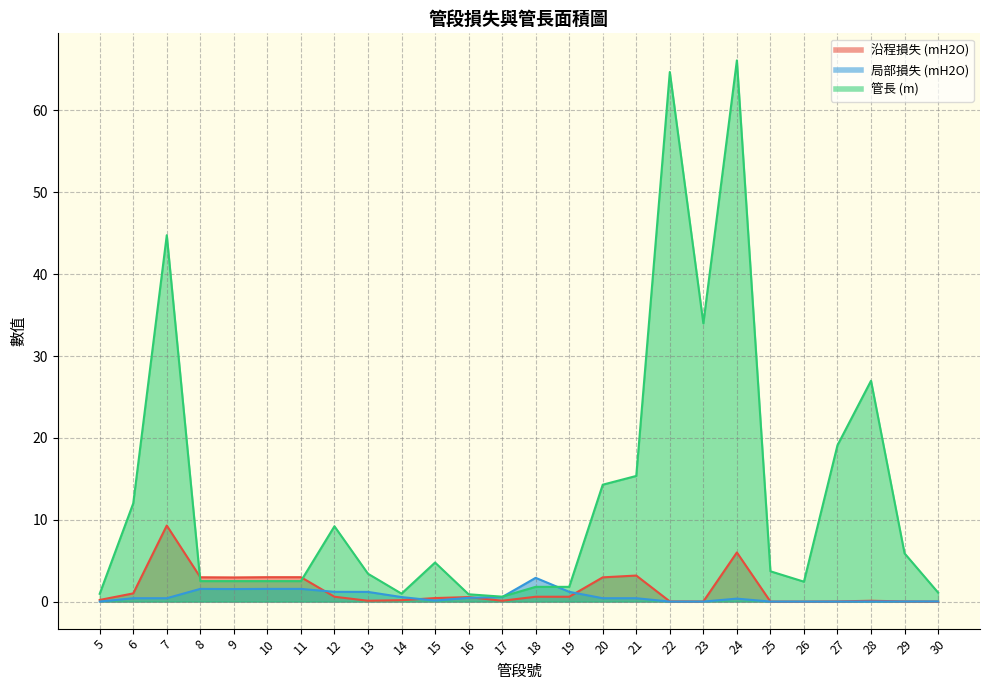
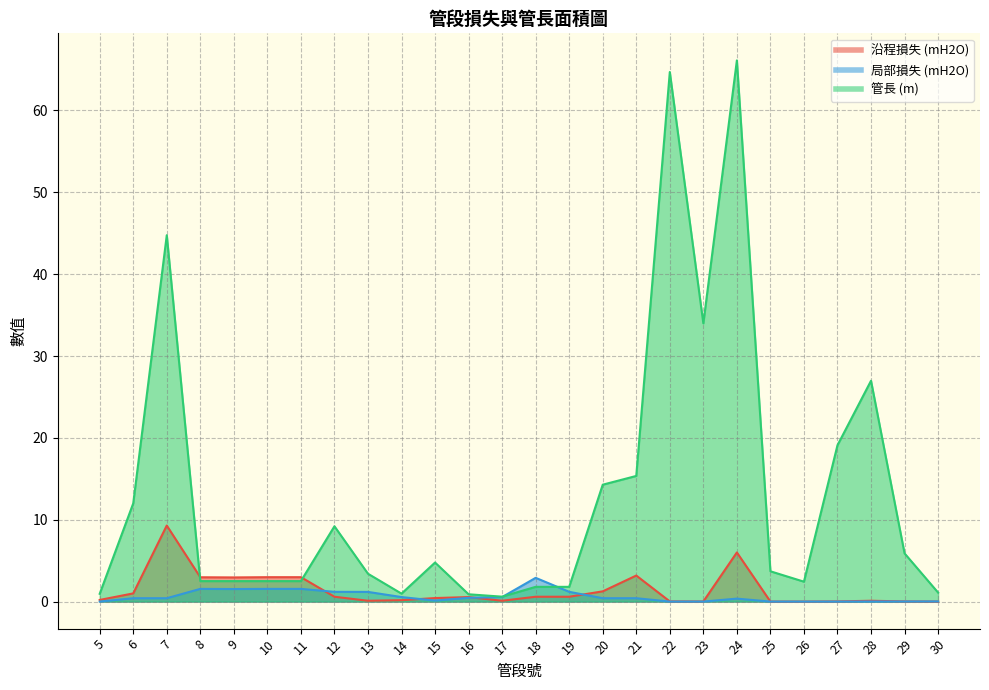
  {
    "沿程損失 (mH2O)": {
      "6": 1,
      "7": 9,
      "8": 3,
      "9": 3,
      "10": 3,
      "11": 3,
      "12": 1,
      "13": 0,
      "14": 0,
      "17": 0,
      "18": 1,
      "19": 1,
-     "20": 3,
+     "20": 1,
      "21": 3,
      "24": 6
    },
    "局部損失 (mH2O)": {
      "6": 0,
      "7": 0,
      "8": 2,
      "9": 2,
      "10": 2,
      "11": 2,
      "12": 1,
      "13": 1,
      "14": 1,
      "18": 3,
      "19": 1,
      "20": 0,
      "21": 0,
      "24": 0
    },
    "管長 (m)": {
      "5": 1,
      "6": 12,
      "7": 45,
      "8": 3,
      "9": 3,
      "10": 3,
      "11": 3,
      "12": 9,
      "13": 3,
      "14": 1,
      "15": 5,
      "16": 1,
      "18": 2,
      "19": 2,
      "20": 14,
      "21": 15,
      "22": 65,
      "23": 34,
      "24": 66,
      "25": 4,
      "26": 2,
      "27": 19,
      "28": 27,
      "29": 6,
      "30": 1
    }
  }
